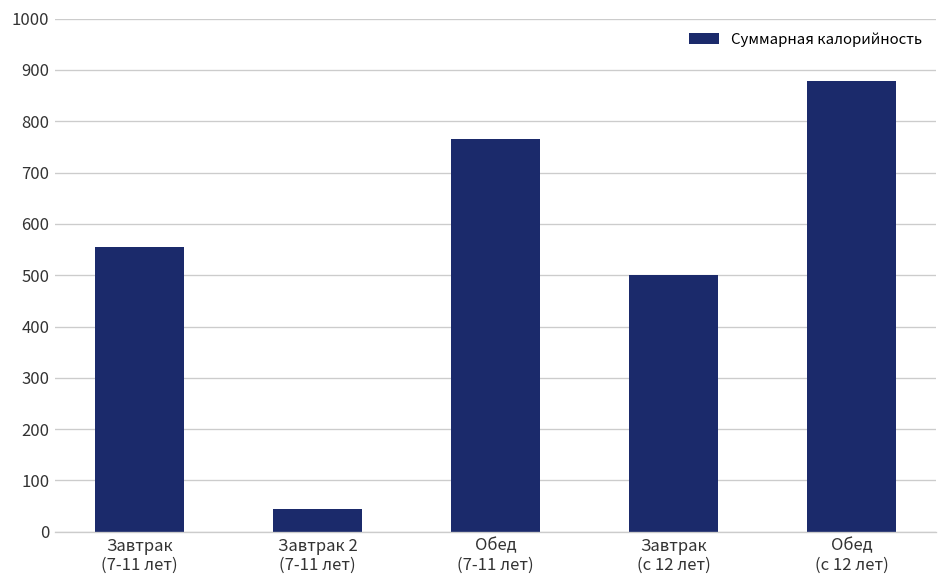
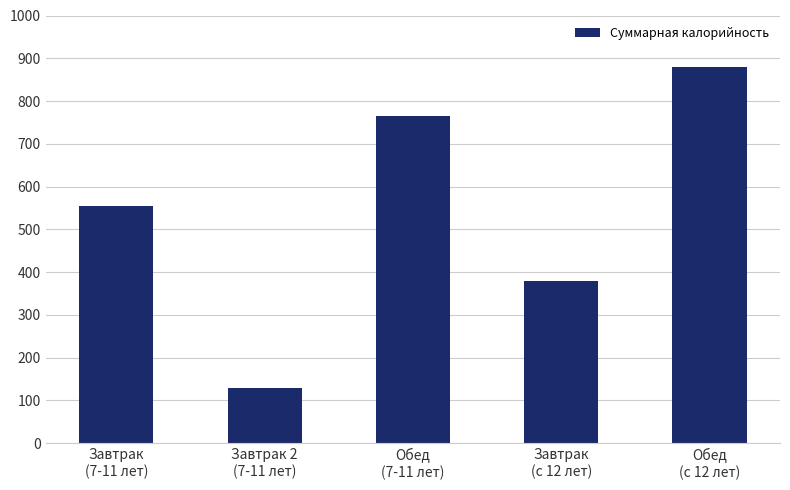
  {
    "Завтрак (7-11 лет)": 560,
-   "Завтрак 2 (7-11 лет)": 50,
+   "Завтрак 2 (7-11 лет)": 130,
    "Обед (7-11 лет)": 770,
-   "Завтрак (с 12 лет)": 500,
+   "Завтрак (с 12 лет)": 380,
    "Обед (с 12 лет)": 880
  }
